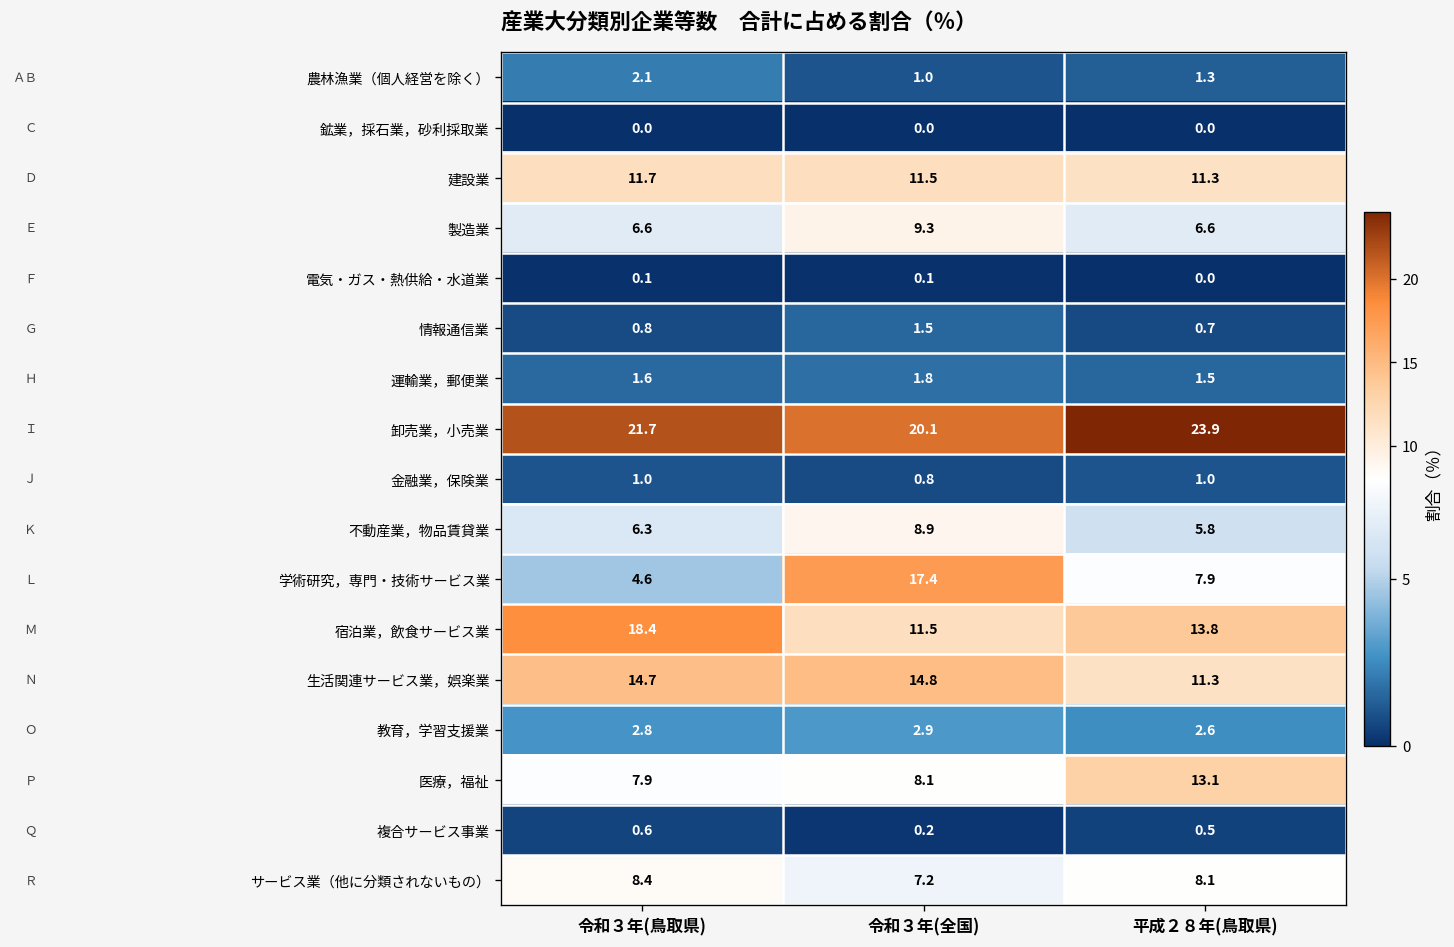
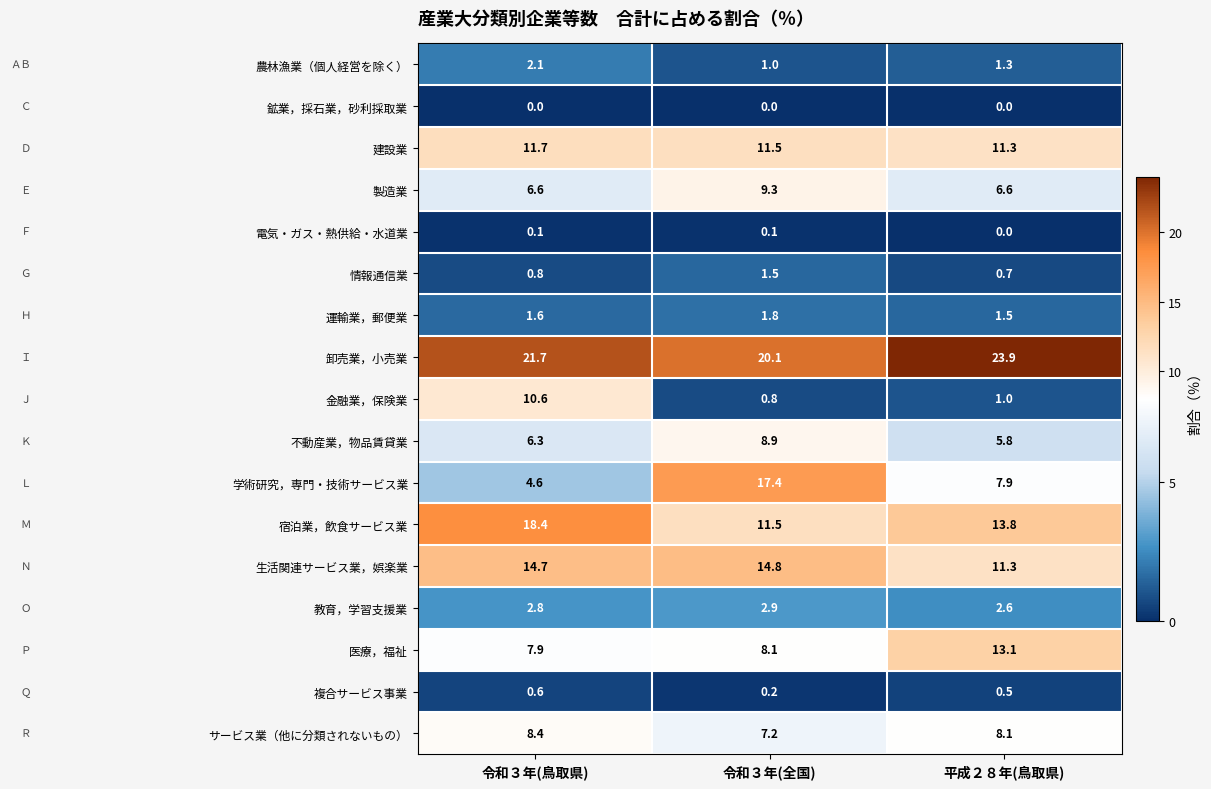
  {
    "農林漁業（個人経営を除く）": {
      "令和３年(鳥取県)": 2.1,
      "令和３年(全国)": 1.0,
      "平成２８年(鳥取県)": 1.3
    },
    "鉱業，採石業，砂利採取業": {
      "令和３年(鳥取県)": 0.0,
      "令和３年(全国)": 0.0,
      "平成２８年(鳥取県)": 0.0
    },
    "建設業": {
      "令和３年(鳥取県)": 11.7,
      "令和３年(全国)": 11.5,
      "平成２８年(鳥取県)": 11.3
    },
    "製造業": {
      "令和３年(鳥取県)": 6.6,
      "令和３年(全国)": 9.3,
      "平成２８年(鳥取県)": 6.6
    },
    "電気・ガス・熱供給・水道業": {
      "令和３年(鳥取県)": 0.1,
      "令和３年(全国)": 0.1,
      "平成２８年(鳥取県)": 0.0
    },
    "情報通信業": {
      "令和３年(鳥取県)": 0.8,
      "令和３年(全国)": 1.5,
      "平成２８年(鳥取県)": 0.7
    },
    "運輸業，郵便業": {
      "令和３年(鳥取県)": 1.6,
      "令和３年(全国)": 1.8,
      "平成２８年(鳥取県)": 1.5
    },
    "卸売業，小売業": {
      "令和３年(鳥取県)": 21.7,
      "令和３年(全国)": 20.1,
      "平成２８年(鳥取県)": 23.9
    },
    "金融業，保険業": {
-     "令和３年(鳥取県)": 1.0,
+     "令和３年(鳥取県)": 10.6,
      "令和３年(全国)": 0.8,
      "平成２８年(鳥取県)": 1.0
    },
    "不動産業，物品賃貸業": {
      "令和３年(鳥取県)": 6.3,
      "令和３年(全国)": 8.9,
      "平成２８年(鳥取県)": 5.8
    },
    "学術研究，専門・技術サービス業": {
      "令和３年(鳥取県)": 4.6,
      "令和３年(全国)": 17.4,
      "平成２８年(鳥取県)": 7.9
    },
    "宿泊業，飲食サービス業": {
      "令和３年(鳥取県)": 18.4,
      "令和３年(全国)": 11.5,
      "平成２８年(鳥取県)": 13.8
    },
    "生活関連サービス業，娯楽業": {
      "令和３年(鳥取県)": 14.7,
      "令和３年(全国)": 14.8,
      "平成２８年(鳥取県)": 11.3
    },
    "教育，学習支援業": {
      "令和３年(鳥取県)": 2.8,
      "令和３年(全国)": 2.9,
      "平成２８年(鳥取県)": 2.6
    },
    "医療，福祉": {
      "令和３年(鳥取県)": 7.9,
      "令和３年(全国)": 8.1,
      "平成２８年(鳥取県)": 13.1
    },
    "複合サービス事業": {
      "令和３年(鳥取県)": 0.6,
      "令和３年(全国)": 0.2,
      "平成２８年(鳥取県)": 0.5
    },
    "サービス業（他に分類されないもの）": {
      "令和３年(鳥取県)": 8.4,
      "令和３年(全国)": 7.2,
      "平成２８年(鳥取県)": 8.1
    }
  }
